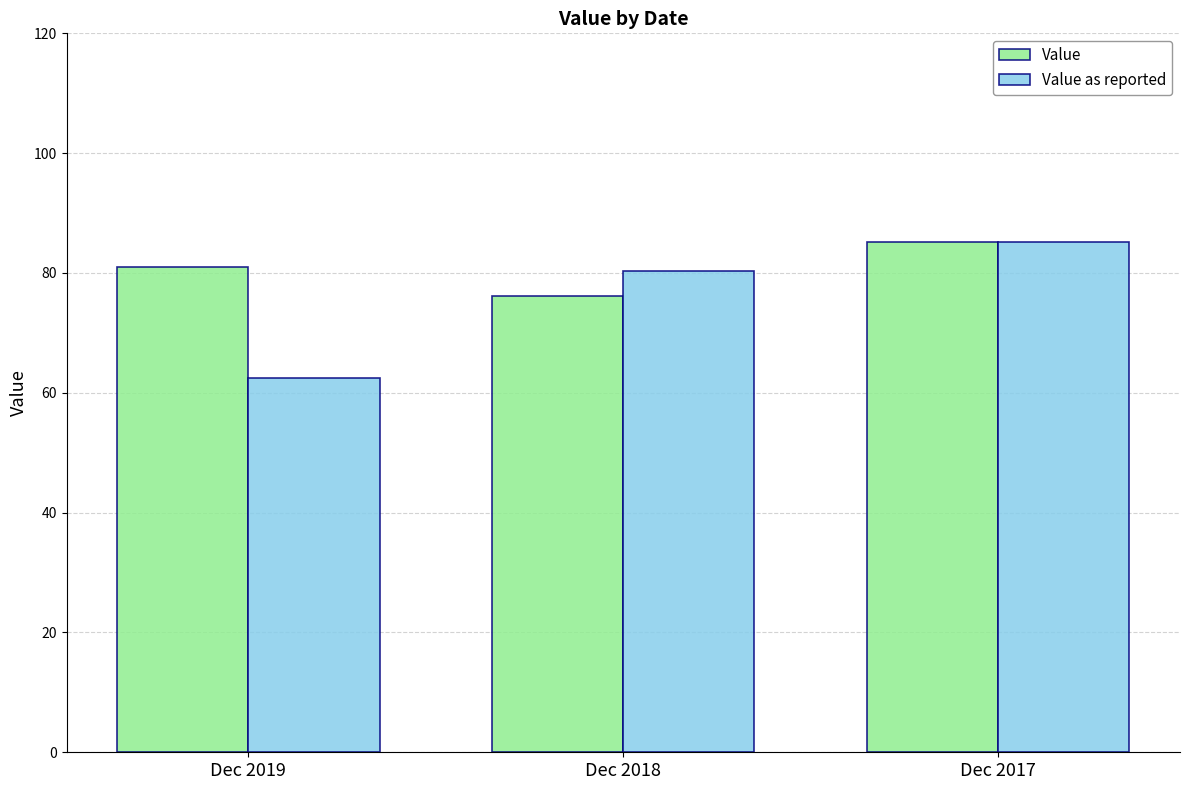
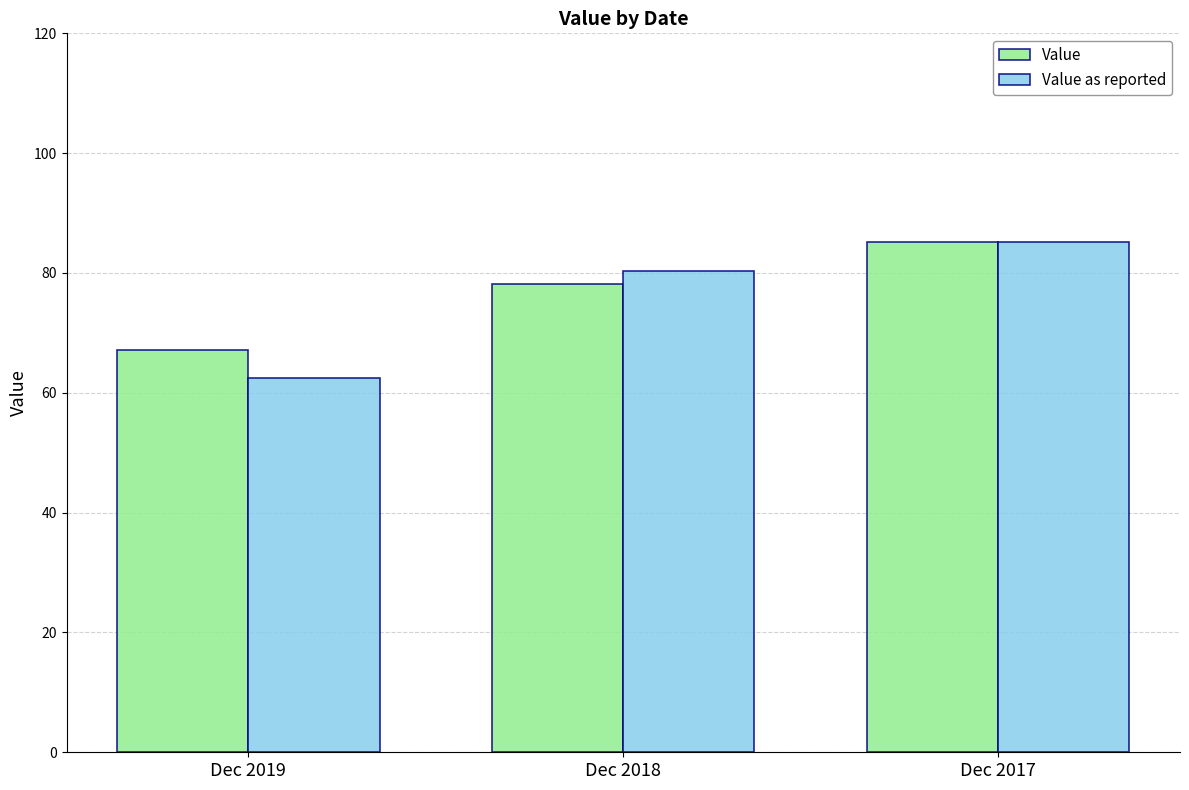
  {
    "Value": {
-     "Dec 2019": 81,
-     "Dec 2018": 76,
+     "Dec 2019": 67,
+     "Dec 2018": 78,
      "Dec 2017": 85
    },
    "Value as reported": {
      "Dec 2019": 62,
      "Dec 2018": 80,
      "Dec 2017": 85
    }
  }
